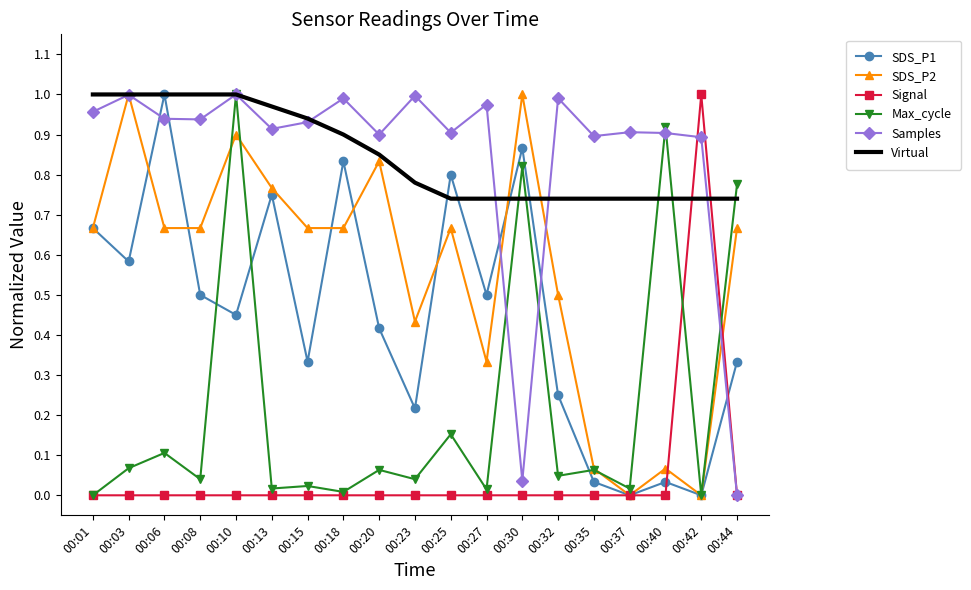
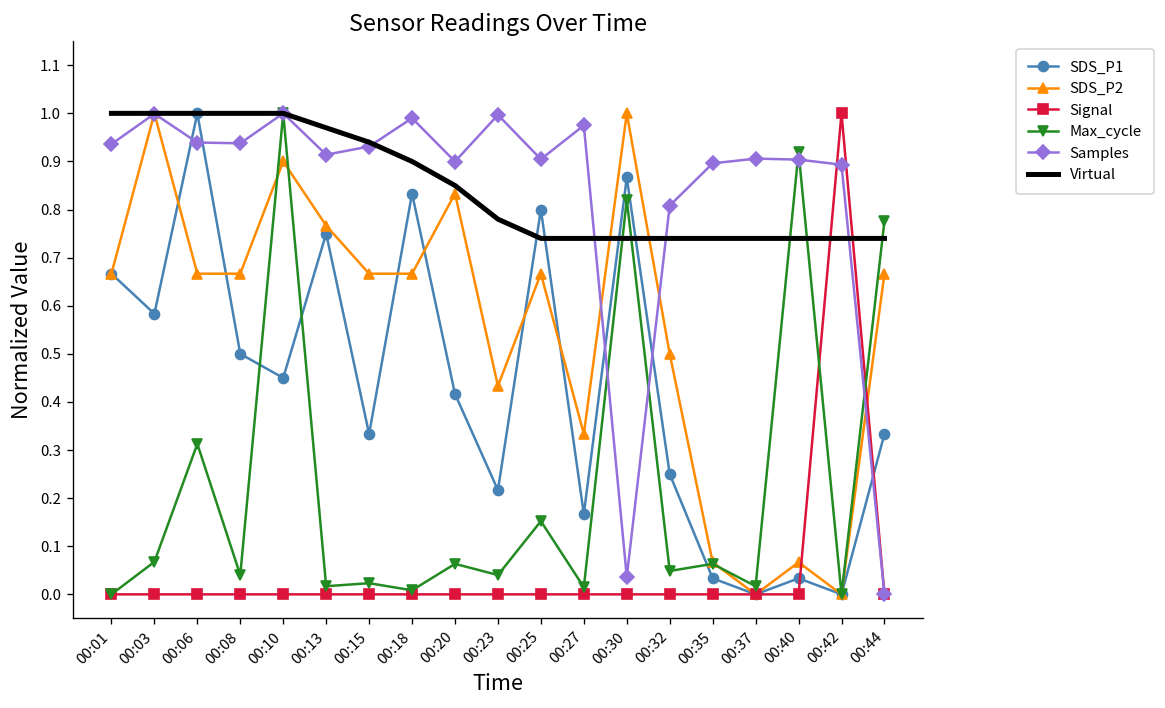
  {
    "SDS_P1": {
      "00:03": 0.58,
      "00:08": 0.50,
      "00:10": 0.45,
      "00:13": 0.75,
      "00:15": 0.33,
      "00:18": 0.83,
      "00:20": 0.42,
      "00:23": 0.22,
      "00:25": 0.80,
-     "00:27": 0.50,
+     "00:27": 0.17,
      "00:30": 0.87,
      "00:32": 0.25,
      "00:35": 0.03,
      "00:40": 0.03,
      "00:44": 0.33
    },
    "SDS_P2": {
      "00:06": 0.67,
      "00:08": 0.67,
      "00:10": 0.90,
      "00:13": 0.77,
      "00:15": 0.67,
      "00:18": 0.67,
      "00:20": 0.83,
      "00:23": 0.43,
      "00:25": 0.67,
      "00:27": 0.33,
      "00:30": 1.00,
      "00:32": 0.50,
      "00:40": 0.07,
      "00:44": 0.67
    },
    "Signal": {
      "00:03": 0.00,
      "00:06": 0.00,
      "00:08": 0.00,
      "00:10": 0.00,
      "00:13": 0.00,
      "00:15": 0.00,
      "00:18": 0.00,
      "00:20": 0.00,
      "00:23": 0.00,
      "00:25": 0.00,
      "00:27": 0.00,
      "00:30": 0.00,
      "00:32": 0.00,
      "00:35": 0.00,
      "00:40": 0.00,
      "00:42": 1.00
    },
    "Max_cycle": {
      "00:03": 0.07,
-     "00:06": 0.11,
+     "00:06": 0.31,
      "00:08": 0.04,
      "00:13": 0.02,
      "00:15": 0.02,
      "00:18": 0.01,
      "00:20": 0.06,
      "00:23": 0.04,
      "00:25": 0.15,
      "00:27": 0.01,
      "00:30": 0.82,
      "00:32": 0.05,
      "00:37": 0.02,
      "00:40": 0.92,
      "00:44": 0.78
    },
    "Samples": {
-     "00:01": 0.96,
+     "00:01": 0.94,
      "00:06": 0.94,
      "00:08": 0.94,
      "00:13": 0.91,
      "00:15": 0.93,
      "00:18": 0.99,
      "00:20": 0.90,
      "00:23": 1.00,
      "00:25": 0.90,
      "00:27": 0.97,
      "00:30": 0.04,
-     "00:32": 0.99,
+     "00:32": 0.81,
      "00:35": 0.90,
      "00:37": 0.91,
      "00:40": 0.90,
      "00:42": 0.89
    },
    "Virtual": {
      "00:01": 1.00,
      "00:08": 1.00,
      "00:13": 0.97,
      "00:15": 0.94,
      "00:18": 0.90,
      "00:20": 0.85,
      "00:23": 0.78,
      "00:25": 0.74,
      "00:27": 0.74,
      "00:30": 0.74,
      "00:32": 0.74,
      "00:35": 0.74,
      "00:37": 0.74,
      "00:40": 0.74,
      "00:42": 0.74,
      "00:44": 0.74
    }
  }
